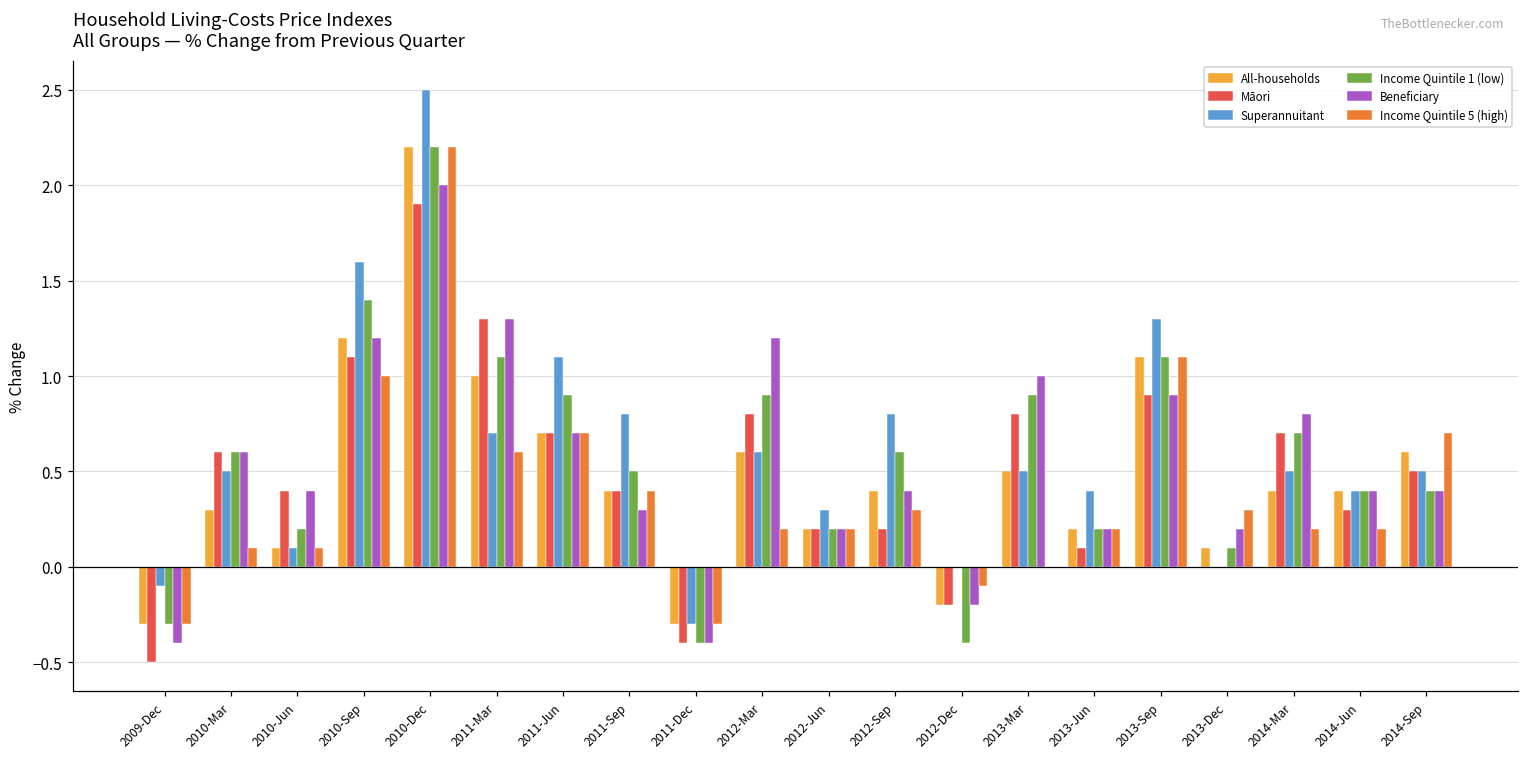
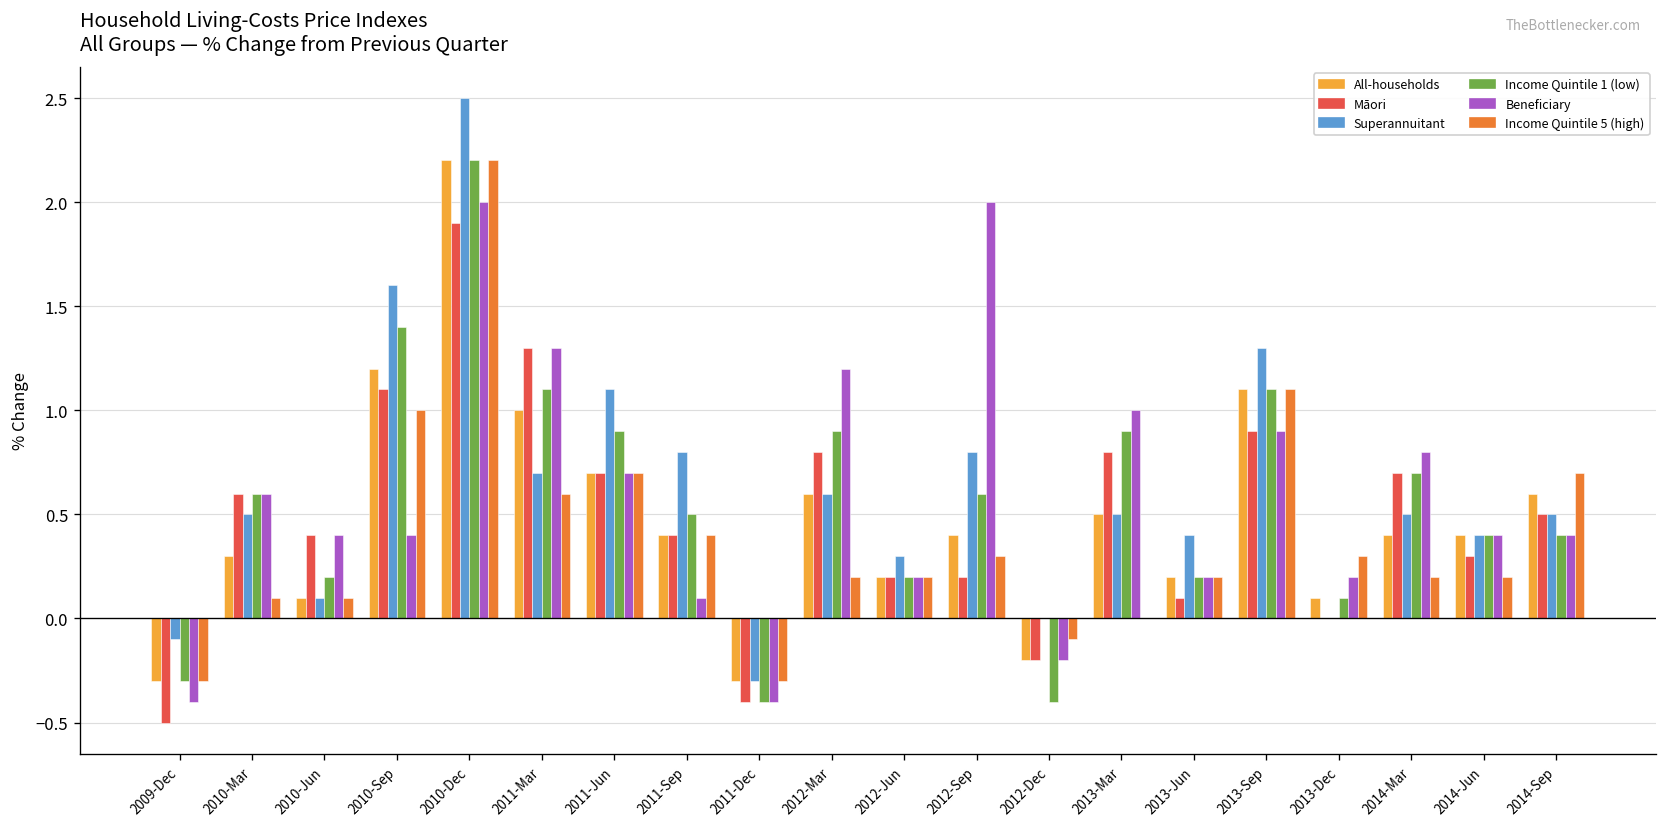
  {
    "Superannuitant": {
      "2009-Dec": -0.1,
      "2010-Mar": 0.5,
      "2010-Jun": 0.1,
      "2010-Sep": 1.6,
      "2010-Dec": 2.5,
      "2011-Mar": 0.7,
      "2011-Jun": 1.1,
      "2011-Sep": 0.8,
      "2011-Dec": -0.3,
      "2012-Mar": 0.6,
      "2012-Jun": 0.3,
      "2012-Sep": 0.8,
      "2012-Dec": 0.0,
      "2013-Mar": 0.5,
      "2013-Jun": 0.4,
      "2013-Sep": 1.3,
      "2013-Dec": 0.0,
      "2014-Mar": 0.5,
      "2014-Jun": 0.4,
      "2014-Sep": 0.5
    },
    "Income Quintile 1 (low)": {
      "2009-Dec": -0.3,
      "2010-Mar": 0.6,
      "2010-Jun": 0.2,
      "2010-Sep": 1.4,
      "2010-Dec": 2.2,
      "2011-Mar": 1.1,
      "2011-Jun": 0.9,
      "2011-Sep": 0.5,
      "2011-Dec": -0.4,
      "2012-Mar": 0.9,
      "2012-Jun": 0.2,
      "2012-Sep": 0.6,
      "2012-Dec": -0.4,
      "2013-Mar": 0.9,
      "2013-Jun": 0.2,
      "2013-Sep": 1.1,
      "2013-Dec": 0.1,
      "2014-Mar": 0.7,
      "2014-Jun": 0.4,
      "2014-Sep": 0.4
    },
    "Beneficiary": {
      "2009-Dec": -0.4,
      "2010-Mar": 0.6,
      "2010-Jun": 0.4,
-     "2010-Sep": 1.2,
+     "2010-Sep": 0.4,
      "2010-Dec": 2.0,
      "2011-Mar": 1.3,
      "2011-Jun": 0.7,
-     "2011-Sep": 0.3,
+     "2011-Sep": 0.1,
      "2011-Dec": -0.4,
      "2012-Mar": 1.2,
      "2012-Jun": 0.2,
-     "2012-Sep": 0.4,
+     "2012-Sep": 2.0,
      "2012-Dec": -0.2,
      "2013-Mar": 1.0,
      "2013-Jun": 0.2,
      "2013-Sep": 0.9,
      "2013-Dec": 0.2,
      "2014-Mar": 0.8,
      "2014-Jun": 0.4,
      "2014-Sep": 0.4
    }
  }
